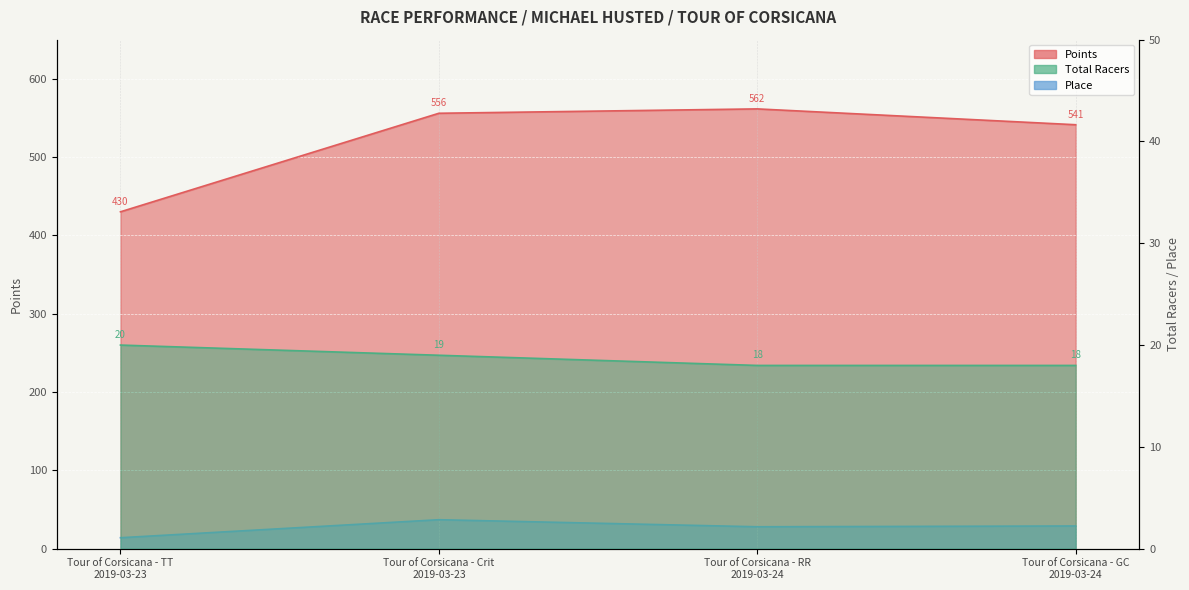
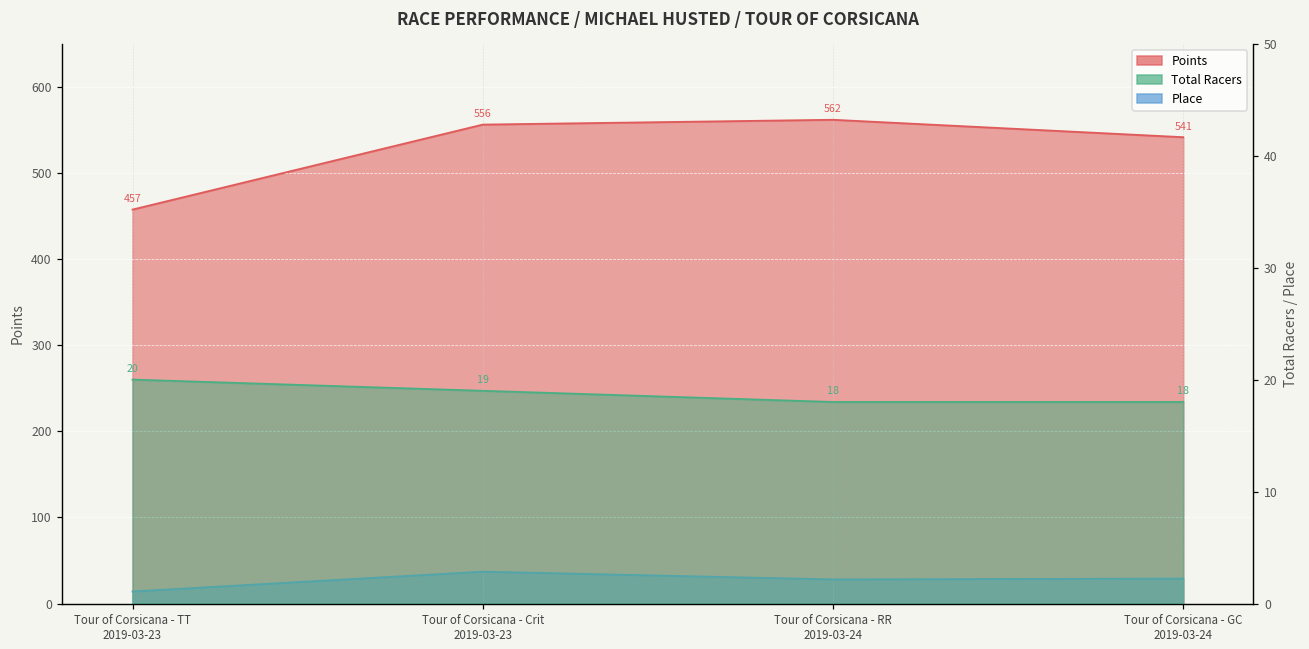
  {
    "Points": {
-     "Tour of Corsicana - TT 2019-03-23": 430,
+     "Tour of Corsicana - TT 2019-03-23": 457,
      "Tour of Corsicana - Crit 2019-03-23": 556,
      "Tour of Corsicana - RR 2019-03-24": 562,
      "Tour of Corsicana - GC 2019-03-24": 541
    },
    "Total Racers": {
      "Tour of Corsicana - TT 2019-03-23": 20,
      "Tour of Corsicana - Crit 2019-03-23": 19,
      "Tour of Corsicana - RR 2019-03-24": 18,
      "Tour of Corsicana - GC 2019-03-24": 18
    }
  }
